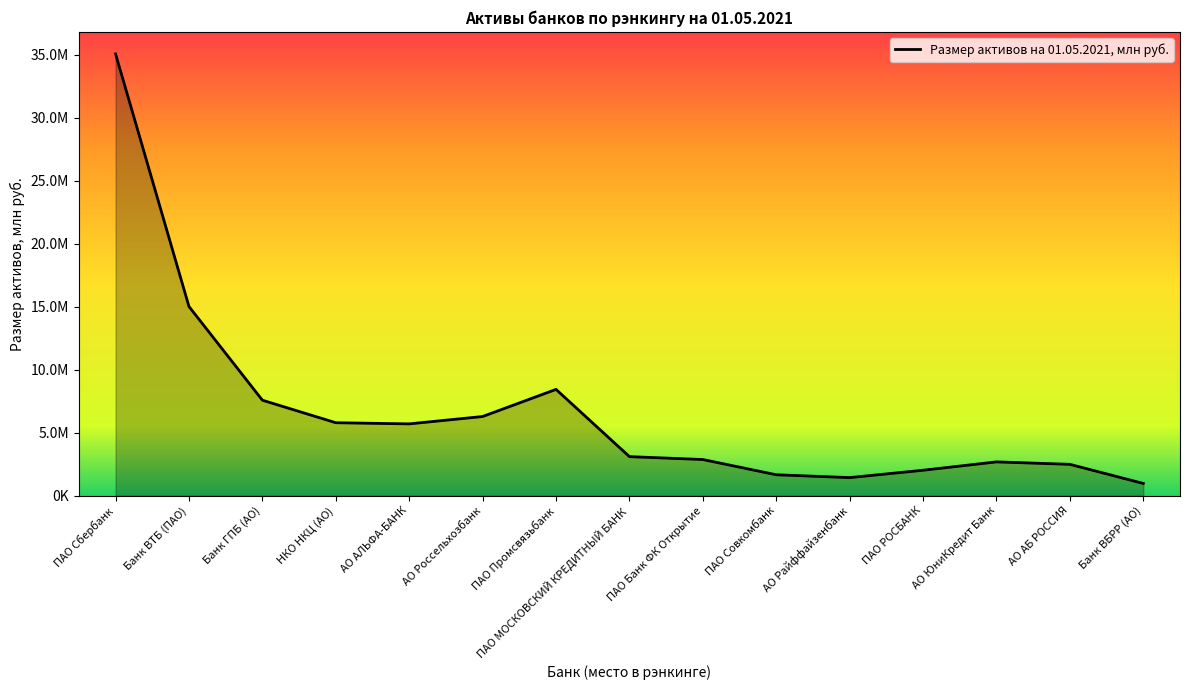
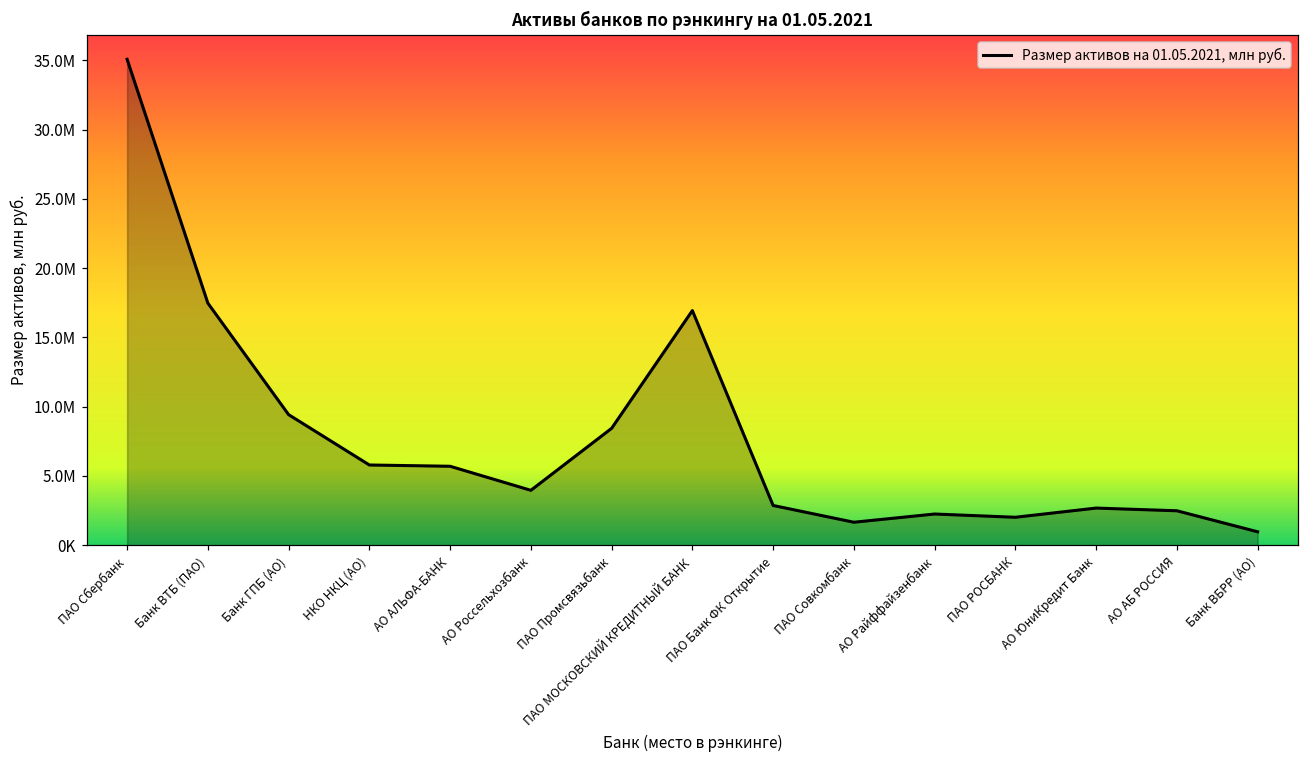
  {
    "ПАО Сбербанк": 35100000,
-   "Банк ВТБ (ПАО)": 15000000,
-   "Банк ГПБ (АО)": 7600000,
+   "Банк ВТБ (ПАО)": 17500000,
+   "Банк ГПБ (АО)": 9400000,
    "НКО НКЦ (АО)": 5800000,
    "АО АЛЬФА-БАНК": 5700000,
-   "АО Россельхозбанк": 6300000,
+   "АО Россельхозбанк": 4000000,
    "ПАО Промсвязьбанк": 8400000,
-   "ПАО МОСКОВСКИЙ КРЕДИТНЫЙ БАНК": 3100000,
+   "ПАО МОСКОВСКИЙ КРЕДИТНЫЙ БАНК": 16900000,
    "ПАО Банк ФК Открытие": 2900000,
    "ПАО Совкомбанк": 1700000,
-   "АО Райффайзенбанк": 1400000,
+   "АО Райффайзенбанк": 2300000,
    "ПАО РОСБАНК": 2000000,
    "АО ЮниКредит Банк": 2700000,
    "АО АБ РОССИЯ": 2500000,
    "Банк ВБРР (АО)": 1000000
  }
